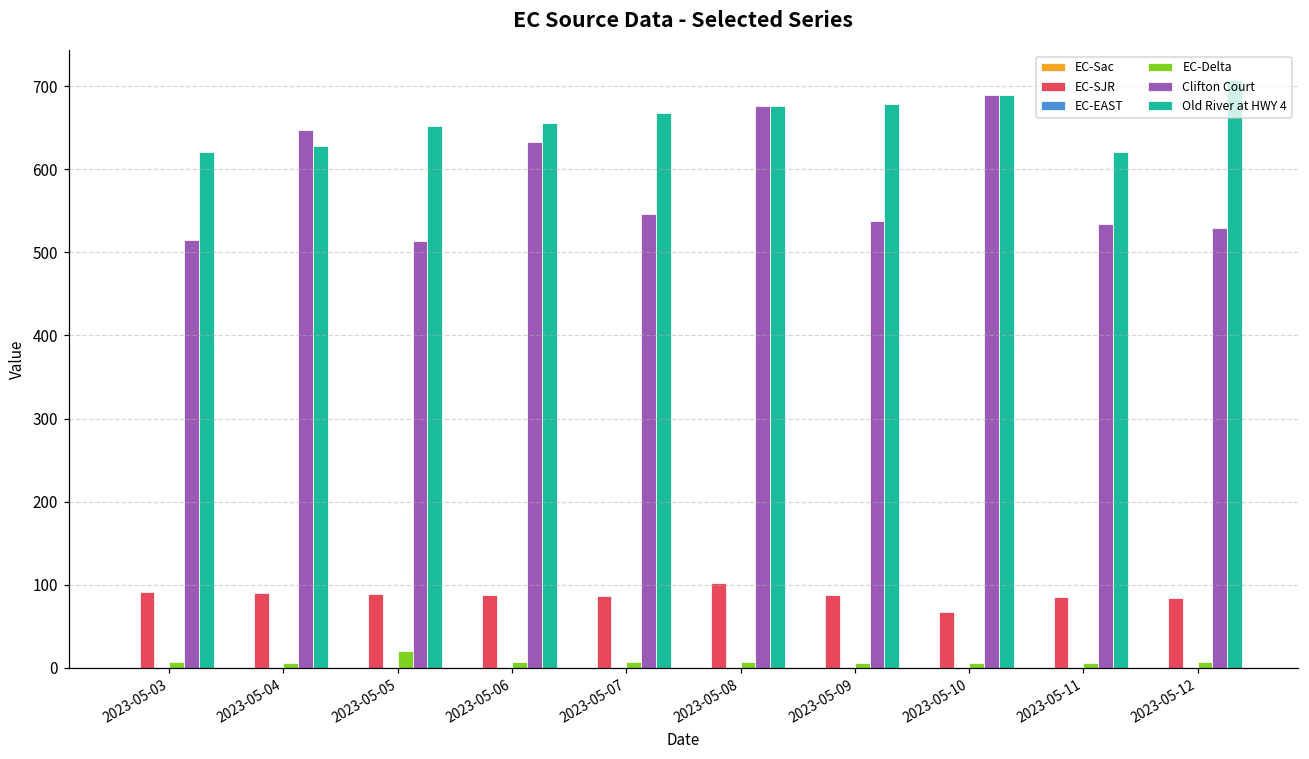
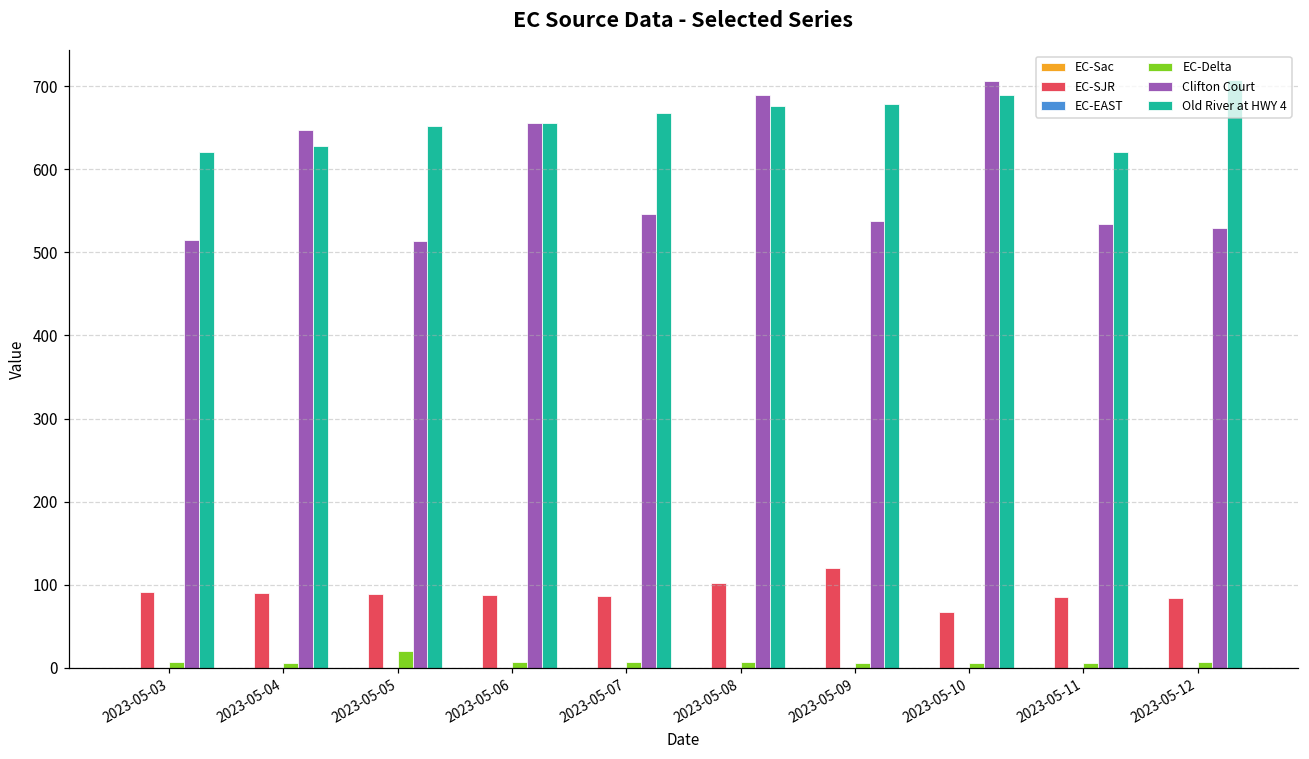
  {
    "EC-SJR": {
      "2023-05-03": 90,
      "2023-05-04": 90,
      "2023-05-05": 90,
      "2023-05-06": 90,
      "2023-05-07": 90,
      "2023-05-08": 100,
-     "2023-05-09": 90,
+     "2023-05-09": 120,
      "2023-05-10": 70,
      "2023-05-11": 90,
      "2023-05-12": 80
    },
    "EC-Delta": {
      "2023-05-03": 10,
      "2023-05-04": 10,
      "2023-05-05": 20,
      "2023-05-06": 10,
      "2023-05-07": 10,
      "2023-05-08": 10,
      "2023-05-09": 10,
      "2023-05-10": 10,
      "2023-05-11": 10,
      "2023-05-12": 10
    },
    "Clifton Court": {
      "2023-05-03": 510,
      "2023-05-04": 650,
      "2023-05-05": 510,
-     "2023-05-06": 630,
+     "2023-05-06": 660,
      "2023-05-07": 550,
-     "2023-05-08": 680,
+     "2023-05-08": 690,
      "2023-05-09": 540,
-     "2023-05-10": 690,
+     "2023-05-10": 710,
      "2023-05-11": 530,
      "2023-05-12": 530
    },
    "Old River at HWY 4": {
      "2023-05-03": 620,
      "2023-05-04": 630,
      "2023-05-05": 650,
      "2023-05-06": 660,
      "2023-05-07": 670,
      "2023-05-08": 680,
      "2023-05-09": 680,
      "2023-05-10": 690,
      "2023-05-11": 620
    }
  }
